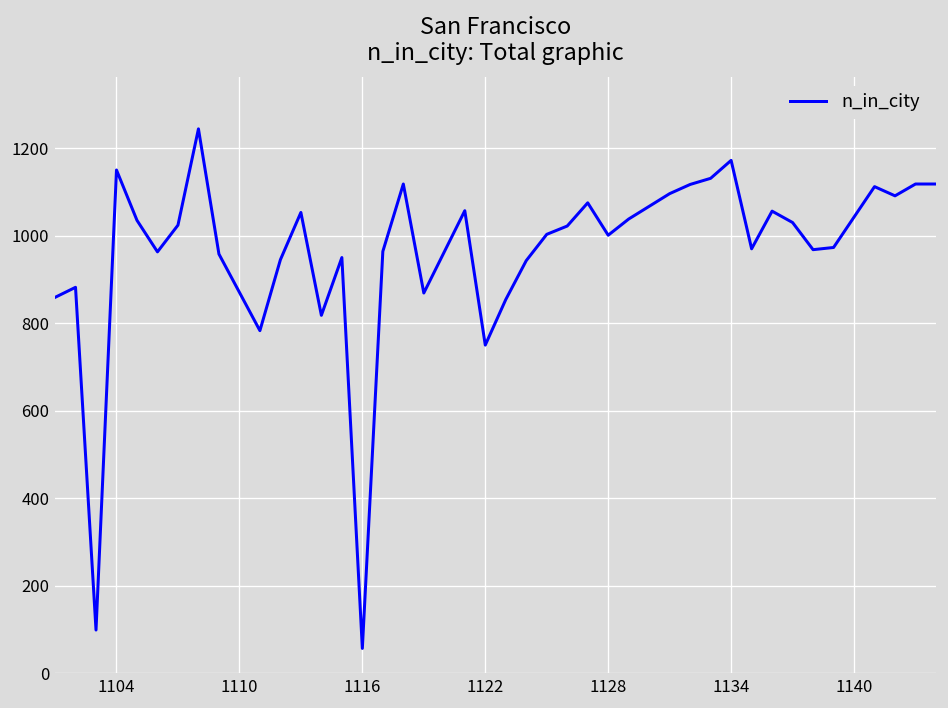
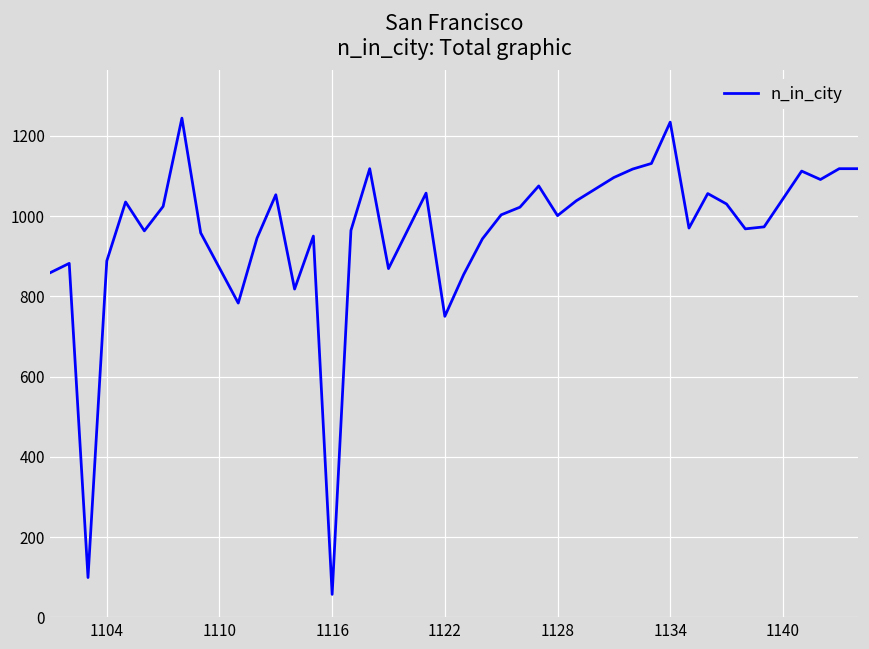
  {
-   "1104": 1150,
+   "1104": 890,
    "1116": 60,
    "1122": 750,
    "1128": 1000,
-   "1134": 1170
+   "1134": 1230
  }
